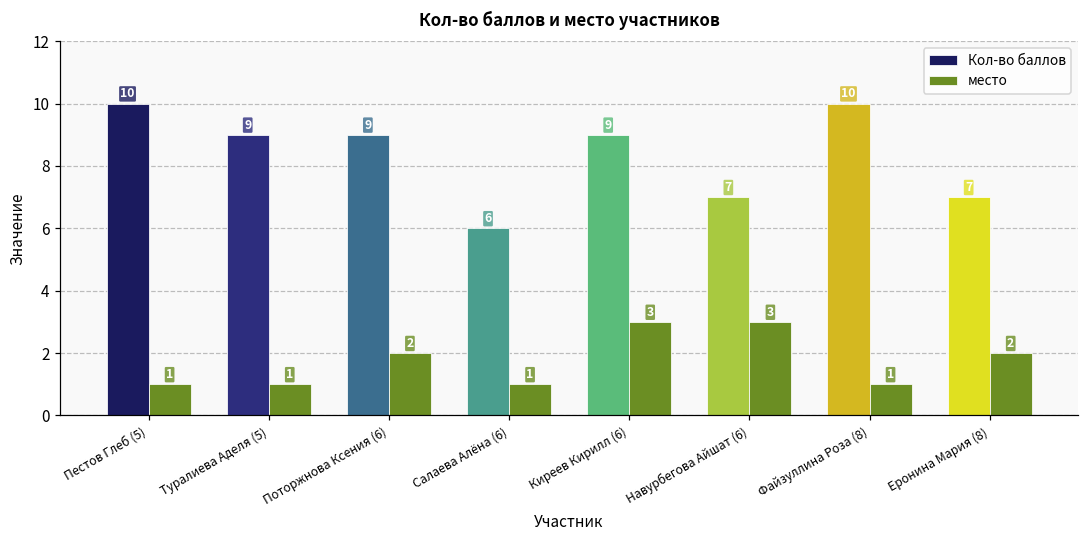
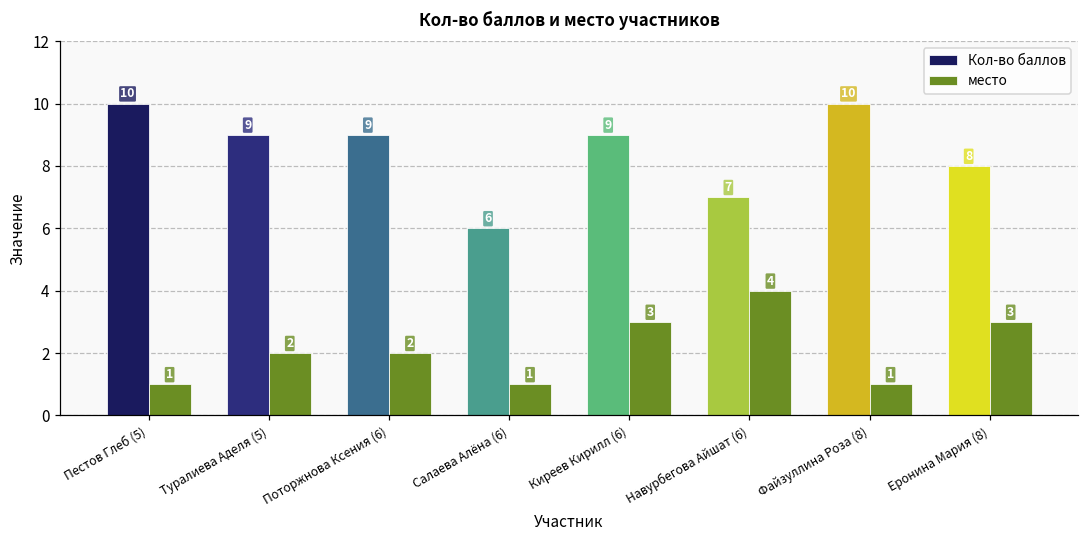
  {
    "Кол-во баллов": {
-     "Еронина Мария (8)": 7
+     "Еронина Мария (8)": 8
    },
    "место": {
-     "Туралиева Аделя (5)": 1,
-     "Навурбегова Айшат (6)": 3,
-     "Еронина Мария (8)": 2
+     "Туралиева Аделя (5)": 2,
+     "Навурбегова Айшат (6)": 4,
+     "Еронина Мария (8)": 3
    }
  }
